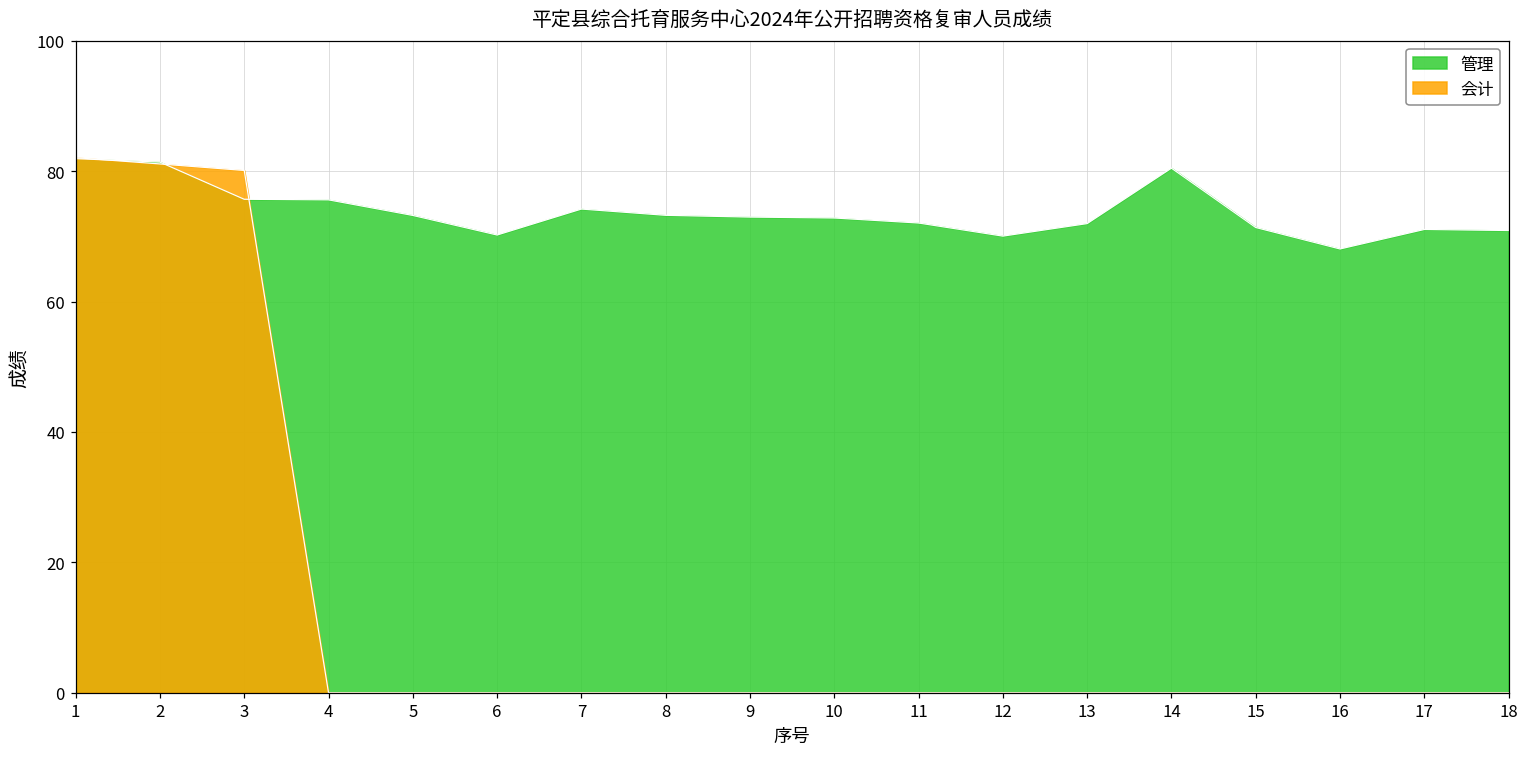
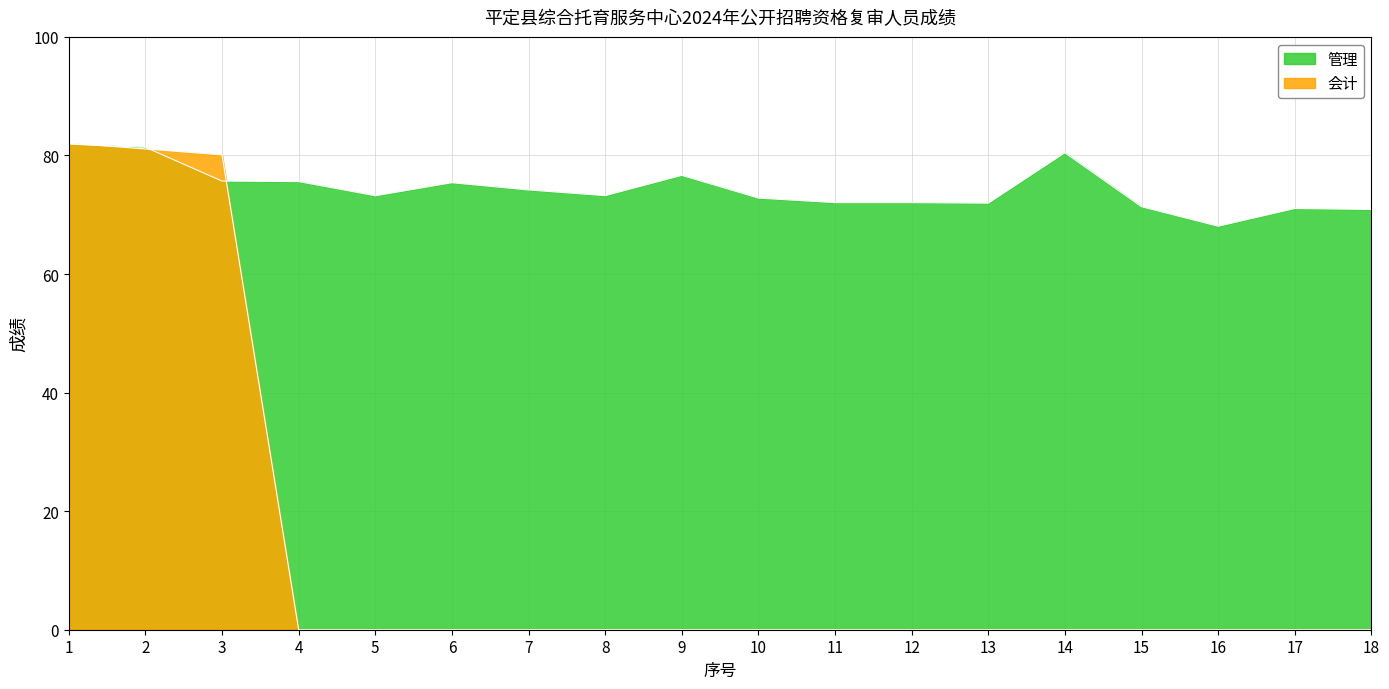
  {
    "管理": {
      "3": 76,
      "4": 76,
      "5": 73,
-     "6": 70,
+     "6": 75,
      "7": 74,
      "8": 73,
-     "9": 73,
+     "9": 77,
      "10": 73,
      "11": 72,
-     "12": 70,
+     "12": 72,
      "13": 72,
      "14": 80,
      "15": 71,
      "16": 68,
      "17": 71,
      "18": 71
    },
    "会计": {
      "3": 80,
      "4": 0,
      "5": 0,
      "6": 0,
      "7": 0,
      "8": 0,
      "9": 0,
      "10": 0,
      "11": 0,
      "12": 0,
      "13": 0,
      "14": 0,
      "15": 0,
      "16": 0,
      "17": 0,
      "18": 0
    }
  }
